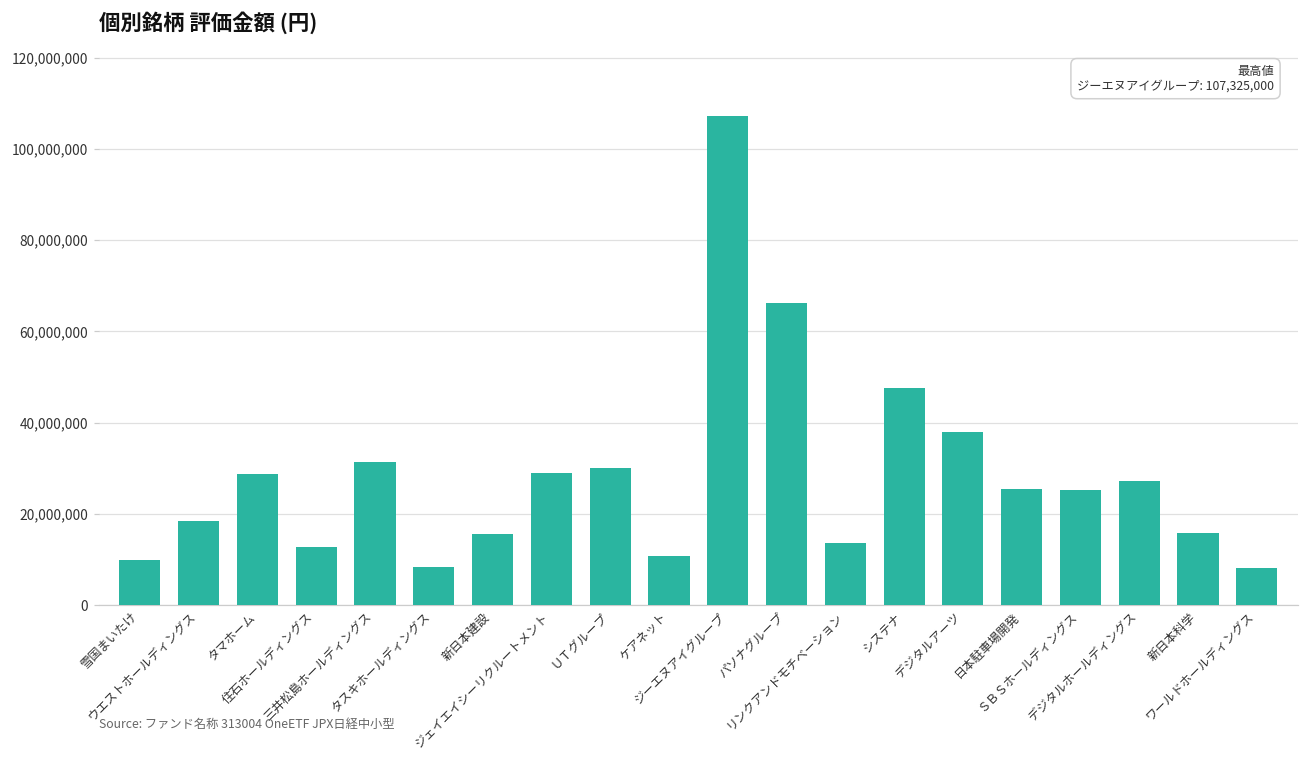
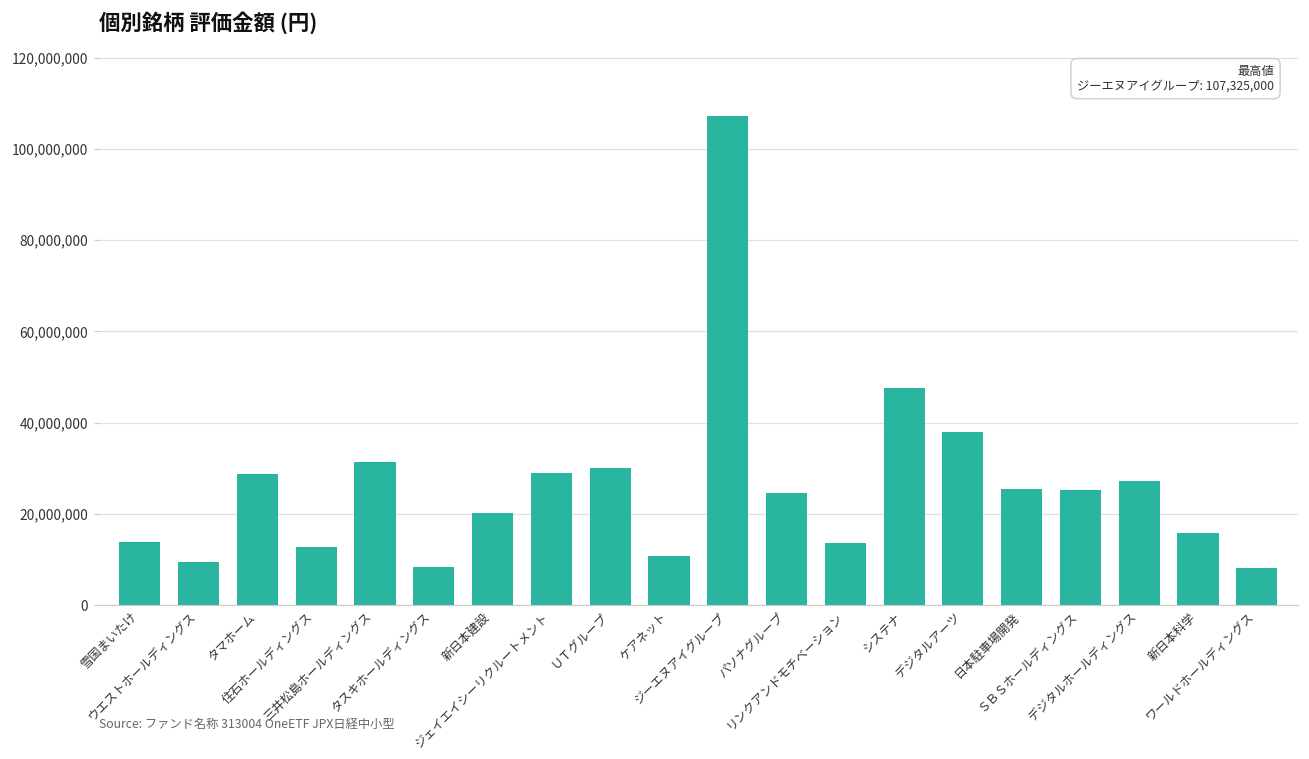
  {
-   "雪国まいたけ": "10,000,000",
-   "ウエストホールディングス": "18,000,000",
+   "雪国まいたけ": "14,000,000",
+   "ウエストホールディングス": "10,000,000",
    "タマホーム": "29,000,000",
    "住石ホールディングス": "13,000,000",
    "三井松島ホールディングス": "31,000,000",
    "タスキホールディングス": "8,000,000",
-   "新日本建設": "16,000,000",
+   "新日本建設": "20,000,000",
    "ジェイエイシーリクルートメント": "29,000,000",
    "ＵＴグループ": "30,000,000",
    "ケアネット": "11,000,000",
    "ジーエヌアイグループ": "107,000,000",
-   "パソナグループ": "66,000,000",
+   "パソナグループ": "25,000,000",
    "リンクアンドモチベーション": "14,000,000",
    "システナ": "48,000,000",
    "デジタルアーツ": "38,000,000",
    "日本駐車場開発": "25,000,000",
    "ＳＢＳホールディングス": "25,000,000",
    "デジタルホールディングス": "27,000,000",
    "新日本科学": "16,000,000",
    "ワールドホールディングス": "8,000,000"
  }
